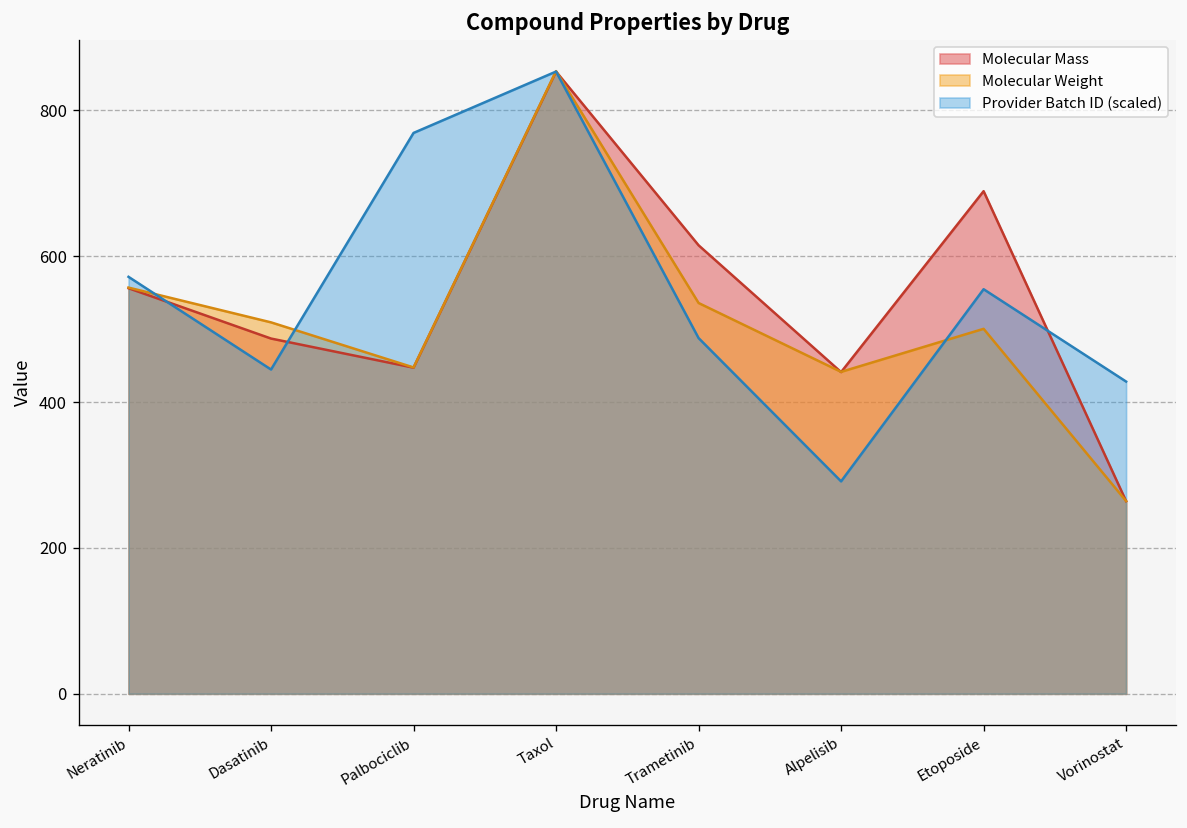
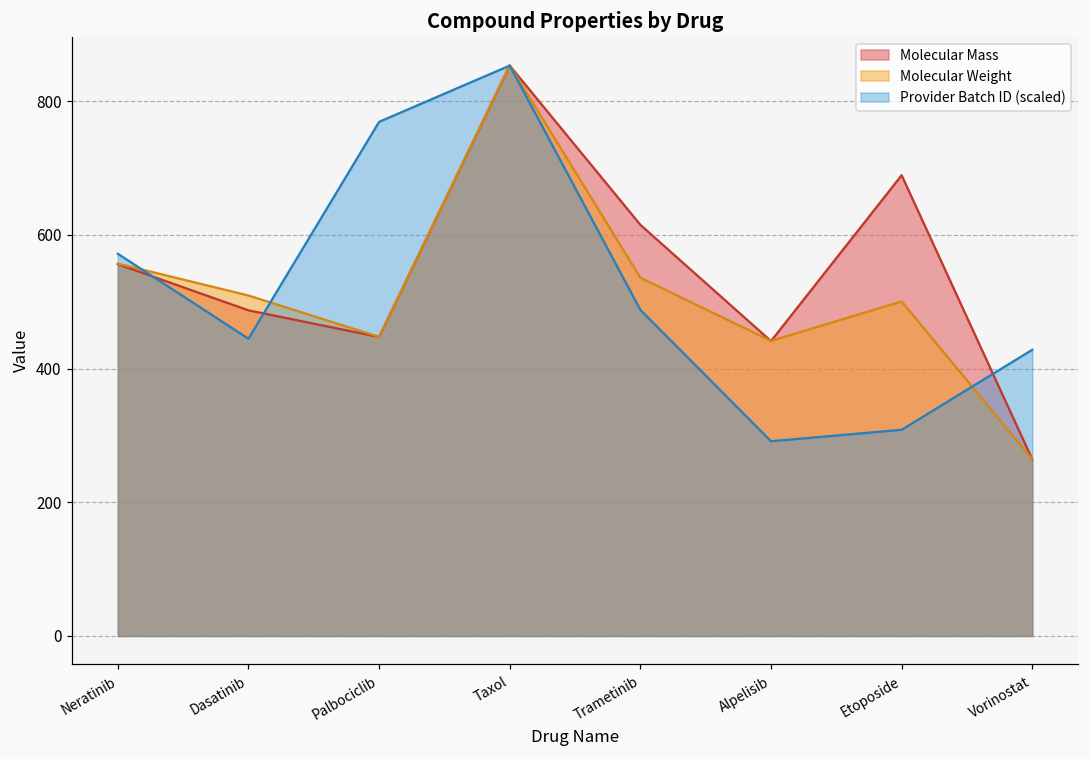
  {
    "Molecular Mass": {
      "Dasatinib": 490,
      "Trametinib": 620,
      "Etoposide": 690
    },
    "Molecular Weight": {
      "Dasatinib": 510,
      "Trametinib": 540,
      "Etoposide": 500
    },
    "Provider Batch ID (scaled)": {
      "Neratinib": 570,
      "Dasatinib": 440,
      "Palbociclib": 770,
      "Trametinib": 490,
      "Alpelisib": 290,
-     "Etoposide": 550,
+     "Etoposide": 310,
      "Vorinostat": 430
    }
  }
